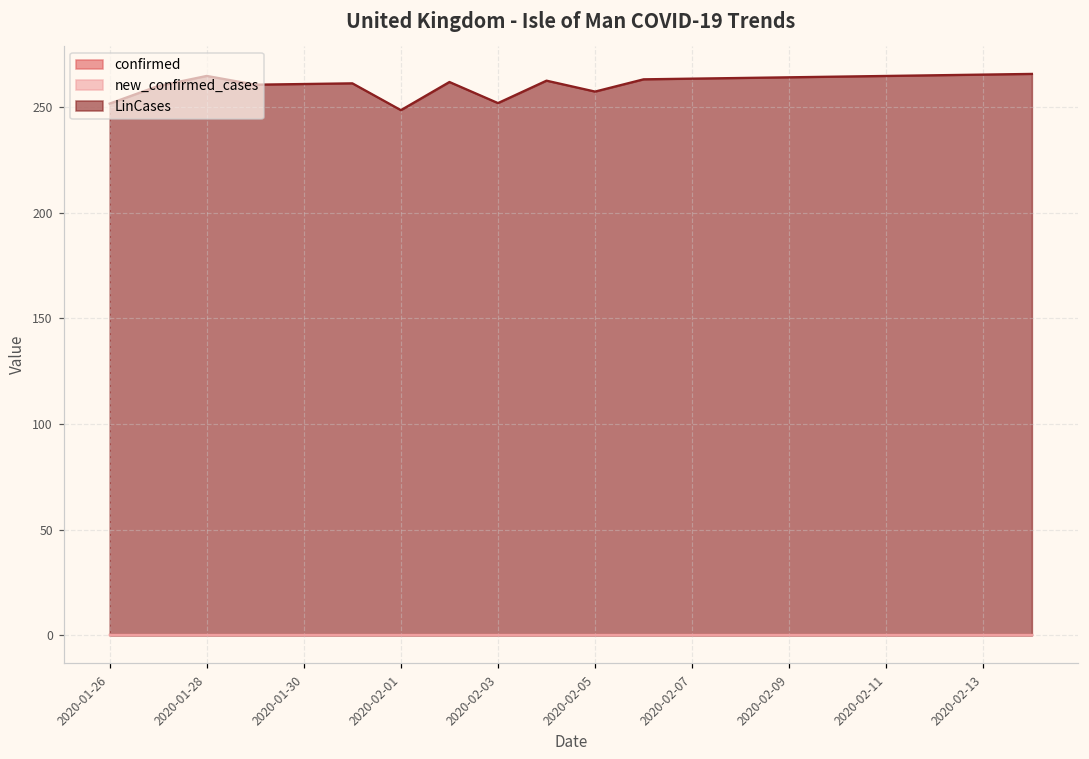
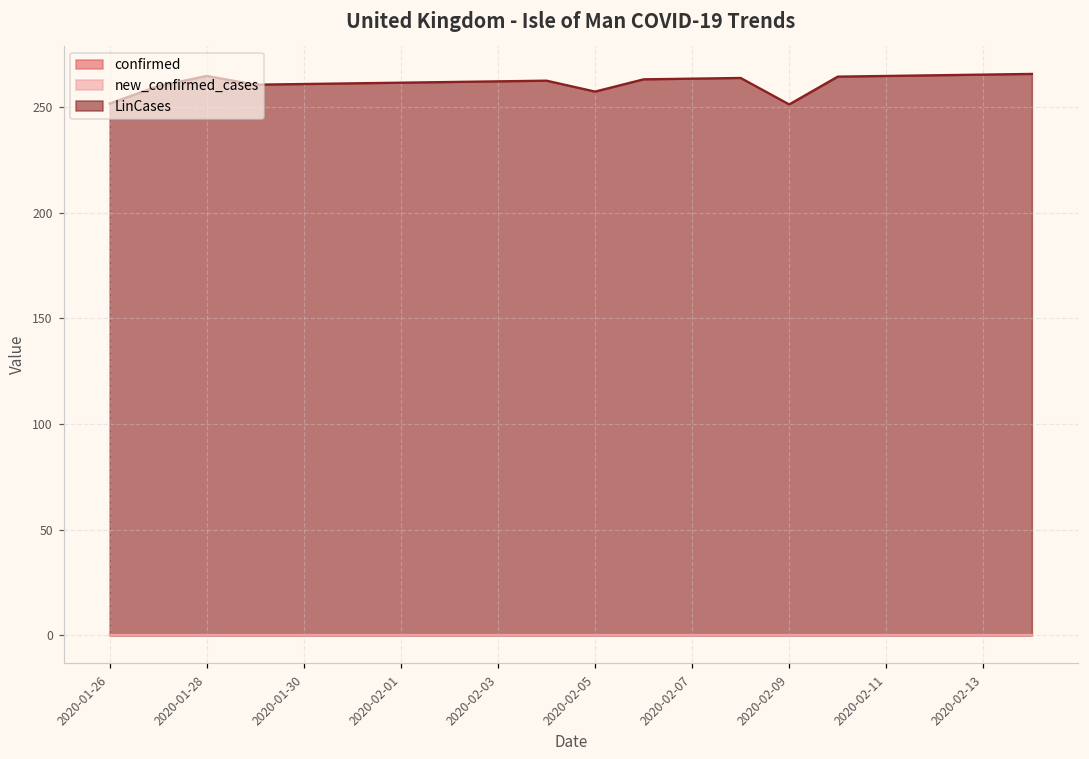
  {
    "new_confirmed_cases": {
      "2020-01-26": 0,
      "2020-01-28": 0,
      "2020-01-30": 0,
      "2020-02-01": 0,
      "2020-02-03": 0,
      "2020-02-05": 0,
      "2020-02-07": 0,
      "2020-02-09": 0,
      "2020-02-11": 0,
      "2020-02-13": 0
    },
    "LinCases": {
      "2020-01-30": 261,
-     "2020-02-01": 249,
-     "2020-02-03": 252,
+     "2020-02-01": 262,
+     "2020-02-03": 262,
      "2020-02-05": 257,
      "2020-02-07": 264,
-     "2020-02-09": 264,
+     "2020-02-09": 251,
      "2020-02-11": 265,
      "2020-02-13": 265
    }
  }
